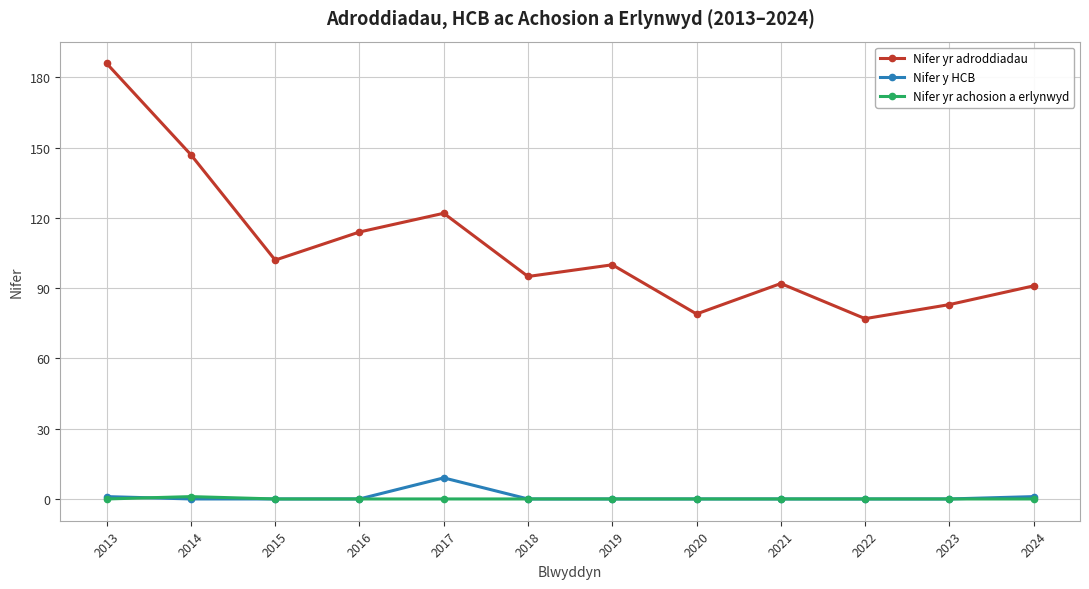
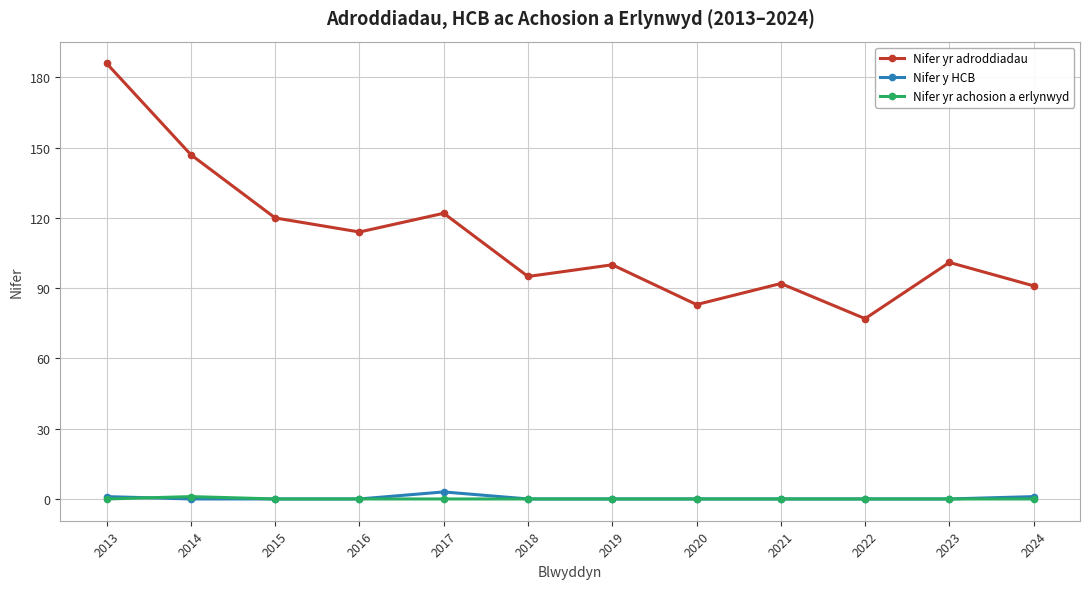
  {
    "Nifer yr adroddiadau": {
      "2013": 186,
      "2014": 147,
-     "2015": 102,
+     "2015": 120,
      "2016": 114,
      "2017": 122,
      "2018": 95,
      "2019": 100,
-     "2020": 79,
+     "2020": 83,
      "2021": 92,
      "2022": 77,
-     "2023": 83,
+     "2023": 101,
      "2024": 91
    },
    "Nifer y HCB": {
-     "2017": 9
+     "2017": 3
    },
    "Nifer yr achosion a erlynwyd": {
      "2017": 0
    }
  }
